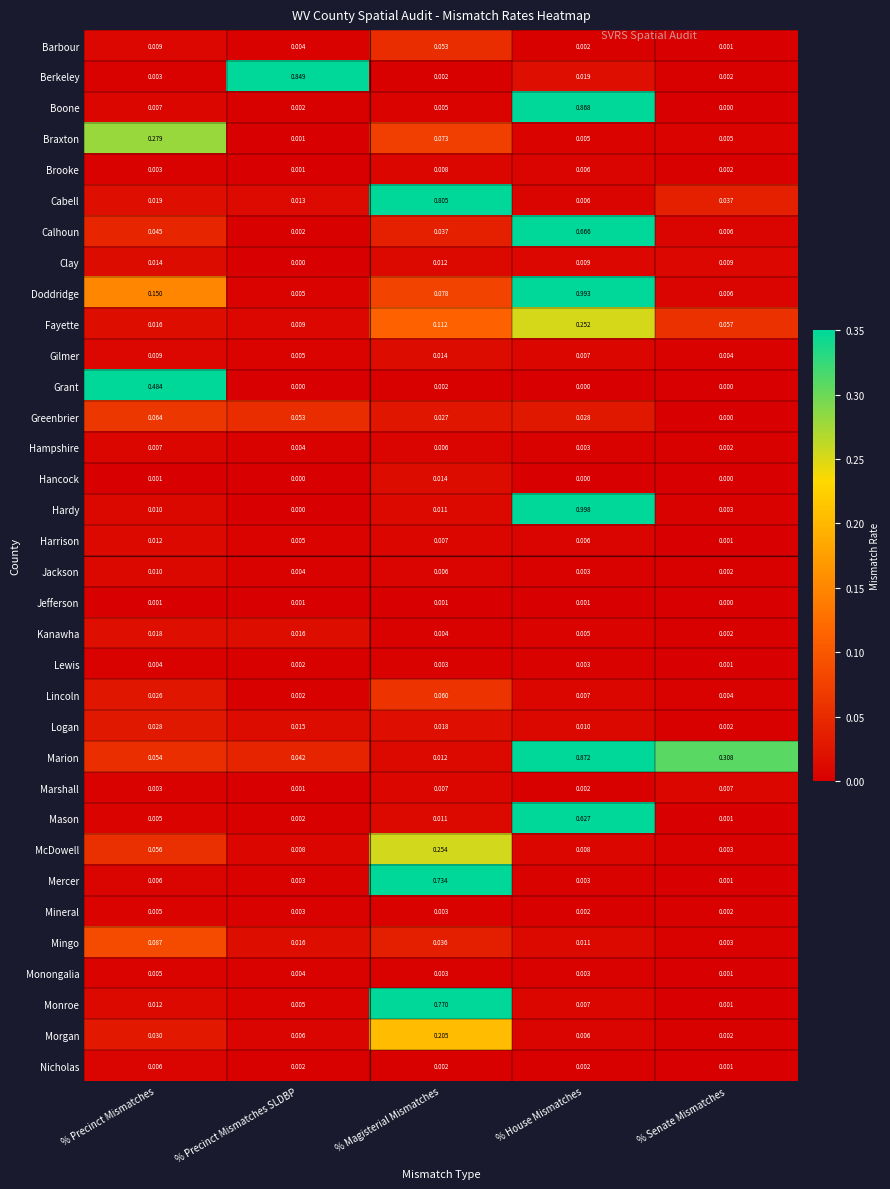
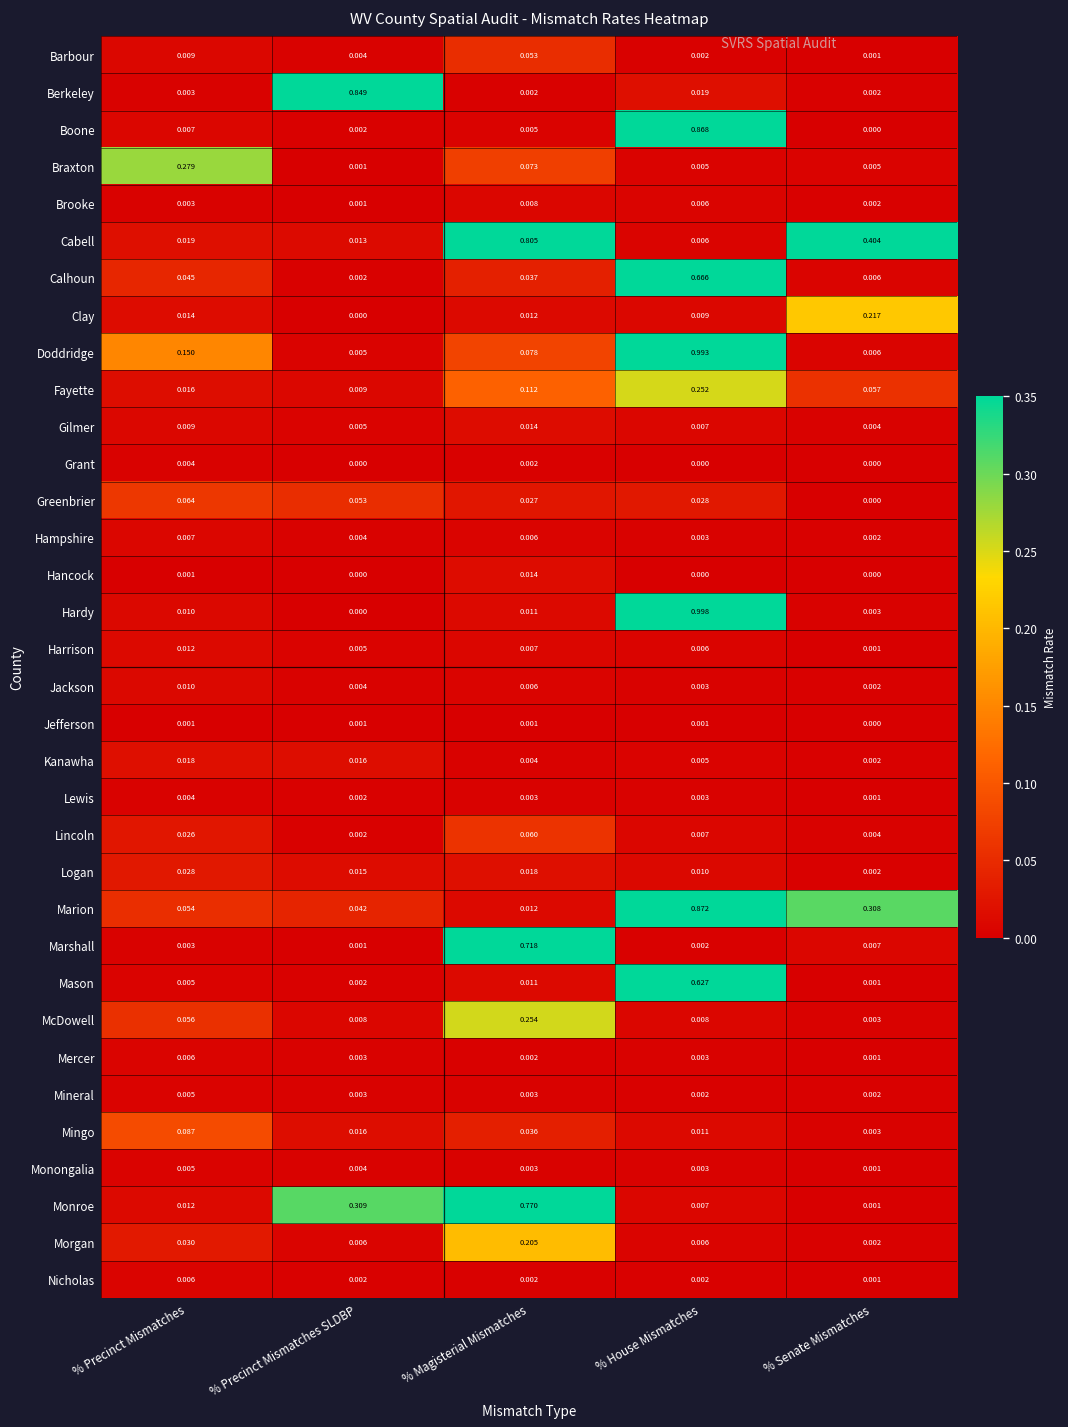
  {
    "Barbour": {
      "% Precinct Mismatches": 0.009,
      "% Precinct Mismatches SLDBP": 0.004,
      "% Magisterial Mismatches": 0.053,
      "% House Mismatches": 0.002,
      "% Senate Mismatches": 0.001
    },
    "Berkeley": {
      "% Precinct Mismatches": 0.003,
      "% Precinct Mismatches SLDBP": 0.849,
      "% Magisterial Mismatches": 0.002,
      "% House Mismatches": 0.019,
      "% Senate Mismatches": 0.002
    },
    "Boone": {
      "% Precinct Mismatches": 0.007,
      "% Precinct Mismatches SLDBP": 0.002,
      "% Magisterial Mismatches": 0.005,
      "% House Mismatches": 0.868,
      "% Senate Mismatches": 0.000
    },
    "Braxton": {
      "% Precinct Mismatches": 0.279,
      "% Precinct Mismatches SLDBP": 0.001,
      "% Magisterial Mismatches": 0.073,
      "% House Mismatches": 0.005,
      "% Senate Mismatches": 0.005
    },
    "Brooke": {
      "% Precinct Mismatches": 0.003,
      "% Precinct Mismatches SLDBP": 0.001,
      "% Magisterial Mismatches": 0.008,
      "% House Mismatches": 0.006,
      "% Senate Mismatches": 0.002
    },
    "Cabell": {
      "% Precinct Mismatches": 0.019,
      "% Precinct Mismatches SLDBP": 0.013,
      "% Magisterial Mismatches": 0.805,
      "% House Mismatches": 0.006,
-     "% Senate Mismatches": 0.037
+     "% Senate Mismatches": 0.404
    },
    "Calhoun": {
      "% Precinct Mismatches": 0.045,
      "% Precinct Mismatches SLDBP": 0.002,
      "% Magisterial Mismatches": 0.037,
      "% House Mismatches": 0.666,
      "% Senate Mismatches": 0.006
    },
    "Clay": {
      "% Precinct Mismatches": 0.014,
      "% Precinct Mismatches SLDBP": 0.000,
      "% Magisterial Mismatches": 0.012,
      "% House Mismatches": 0.009,
-     "% Senate Mismatches": 0.009
+     "% Senate Mismatches": 0.217
    },
    "Doddridge": {
      "% Precinct Mismatches": 0.150,
      "% Precinct Mismatches SLDBP": 0.005,
      "% Magisterial Mismatches": 0.078,
      "% House Mismatches": 0.993,
      "% Senate Mismatches": 0.006
    },
    "Fayette": {
      "% Precinct Mismatches": 0.016,
      "% Precinct Mismatches SLDBP": 0.009,
      "% Magisterial Mismatches": 0.112,
      "% House Mismatches": 0.252,
      "% Senate Mismatches": 0.057
    },
    "Gilmer": {
      "% Precinct Mismatches": 0.009,
      "% Precinct Mismatches SLDBP": 0.005,
      "% Magisterial Mismatches": 0.014,
      "% House Mismatches": 0.007,
      "% Senate Mismatches": 0.004
    },
    "Grant": {
-     "% Precinct Mismatches": 0.484,
+     "% Precinct Mismatches": 0.004,
      "% Precinct Mismatches SLDBP": 0.000,
      "% Magisterial Mismatches": 0.002,
      "% House Mismatches": 0.000,
      "% Senate Mismatches": 0.000
    },
    "Greenbrier": {
      "% Precinct Mismatches": 0.064,
      "% Precinct Mismatches SLDBP": 0.053,
      "% Magisterial Mismatches": 0.027,
      "% House Mismatches": 0.028,
      "% Senate Mismatches": 0.000
    },
    "Hampshire": {
      "% Precinct Mismatches": 0.007,
      "% Precinct Mismatches SLDBP": 0.004,
      "% Magisterial Mismatches": 0.006,
      "% House Mismatches": 0.003,
      "% Senate Mismatches": 0.002
    },
    "Hancock": {
      "% Precinct Mismatches": 0.001,
      "% Precinct Mismatches SLDBP": 0.000,
      "% Magisterial Mismatches": 0.014,
      "% House Mismatches": 0.000,
      "% Senate Mismatches": 0.000
    },
    "Hardy": {
      "% Precinct Mismatches": 0.010,
      "% Precinct Mismatches SLDBP": 0.000,
      "% Magisterial Mismatches": 0.011,
      "% House Mismatches": 0.998,
      "% Senate Mismatches": 0.003
    },
    "Harrison": {
      "% Precinct Mismatches": 0.012,
      "% Precinct Mismatches SLDBP": 0.005,
      "% Magisterial Mismatches": 0.007,
      "% House Mismatches": 0.006,
      "% Senate Mismatches": 0.001
    },
    "Jackson": {
      "% Precinct Mismatches": 0.010,
      "% Precinct Mismatches SLDBP": 0.004,
      "% Magisterial Mismatches": 0.006,
      "% House Mismatches": 0.003,
      "% Senate Mismatches": 0.002
    },
    "Jefferson": {
      "% Precinct Mismatches": 0.001,
      "% Precinct Mismatches SLDBP": 0.001,
      "% Magisterial Mismatches": 0.001,
      "% House Mismatches": 0.001,
      "% Senate Mismatches": 0.000
    },
    "Kanawha": {
      "% Precinct Mismatches": 0.018,
      "% Precinct Mismatches SLDBP": 0.016,
      "% Magisterial Mismatches": 0.004,
      "% House Mismatches": 0.005,
      "% Senate Mismatches": 0.002
    },
    "Lewis": {
      "% Precinct Mismatches": 0.004,
      "% Precinct Mismatches SLDBP": 0.002,
      "% Magisterial Mismatches": 0.003,
      "% House Mismatches": 0.003,
      "% Senate Mismatches": 0.001
    },
    "Lincoln": {
      "% Precinct Mismatches": 0.026,
      "% Precinct Mismatches SLDBP": 0.002,
      "% Magisterial Mismatches": 0.060,
      "% House Mismatches": 0.007,
      "% Senate Mismatches": 0.004
    },
    "Logan": {
      "% Precinct Mismatches": 0.028,
      "% Precinct Mismatches SLDBP": 0.015,
      "% Magisterial Mismatches": 0.018,
      "% House Mismatches": 0.010,
      "% Senate Mismatches": 0.002
    },
    "Marion": {
      "% Precinct Mismatches": 0.054,
      "% Precinct Mismatches SLDBP": 0.042,
      "% Magisterial Mismatches": 0.012,
      "% House Mismatches": 0.872,
      "% Senate Mismatches": 0.308
    },
    "Marshall": {
      "% Precinct Mismatches": 0.003,
      "% Precinct Mismatches SLDBP": 0.001,
-     "% Magisterial Mismatches": 0.007,
+     "% Magisterial Mismatches": 0.718,
      "% House Mismatches": 0.002,
      "% Senate Mismatches": 0.007
    },
    "Mason": {
      "% Precinct Mismatches": 0.005,
      "% Precinct Mismatches SLDBP": 0.002,
      "% Magisterial Mismatches": 0.011,
      "% House Mismatches": 0.627,
      "% Senate Mismatches": 0.001
    },
    "McDowell": {
      "% Precinct Mismatches": 0.056,
      "% Precinct Mismatches SLDBP": 0.008,
      "% Magisterial Mismatches": 0.254,
      "% House Mismatches": 0.008,
      "% Senate Mismatches": 0.003
    },
    "Mercer": {
      "% Precinct Mismatches": 0.006,
      "% Precinct Mismatches SLDBP": 0.003,
-     "% Magisterial Mismatches": 0.734,
+     "% Magisterial Mismatches": 0.002,
      "% House Mismatches": 0.003,
      "% Senate Mismatches": 0.001
    },
    "Mineral": {
      "% Precinct Mismatches": 0.005,
      "% Precinct Mismatches SLDBP": 0.003,
      "% Magisterial Mismatches": 0.003,
      "% House Mismatches": 0.002,
      "% Senate Mismatches": 0.002
    },
    "Mingo": {
      "% Precinct Mismatches": 0.087,
      "% Precinct Mismatches SLDBP": 0.016,
      "% Magisterial Mismatches": 0.036,
      "% House Mismatches": 0.011,
      "% Senate Mismatches": 0.003
    },
    "Monongalia": {
      "% Precinct Mismatches": 0.005,
      "% Precinct Mismatches SLDBP": 0.004,
      "% Magisterial Mismatches": 0.003,
      "% House Mismatches": 0.003,
      "% Senate Mismatches": 0.001
    },
    "Monroe": {
      "% Precinct Mismatches": 0.012,
-     "% Precinct Mismatches SLDBP": 0.005,
+     "% Precinct Mismatches SLDBP": 0.309,
      "% Magisterial Mismatches": 0.770,
      "% House Mismatches": 0.007,
      "% Senate Mismatches": 0.001
    },
    "Morgan": {
      "% Precinct Mismatches": 0.030,
      "% Precinct Mismatches SLDBP": 0.006,
      "% Magisterial Mismatches": 0.205,
      "% House Mismatches": 0.006,
      "% Senate Mismatches": 0.002
    },
    "Nicholas": {
      "% Precinct Mismatches": 0.006,
      "% Precinct Mismatches SLDBP": 0.002,
      "% Magisterial Mismatches": 0.002,
      "% House Mismatches": 0.002,
      "% Senate Mismatches": 0.001
    }
  }
